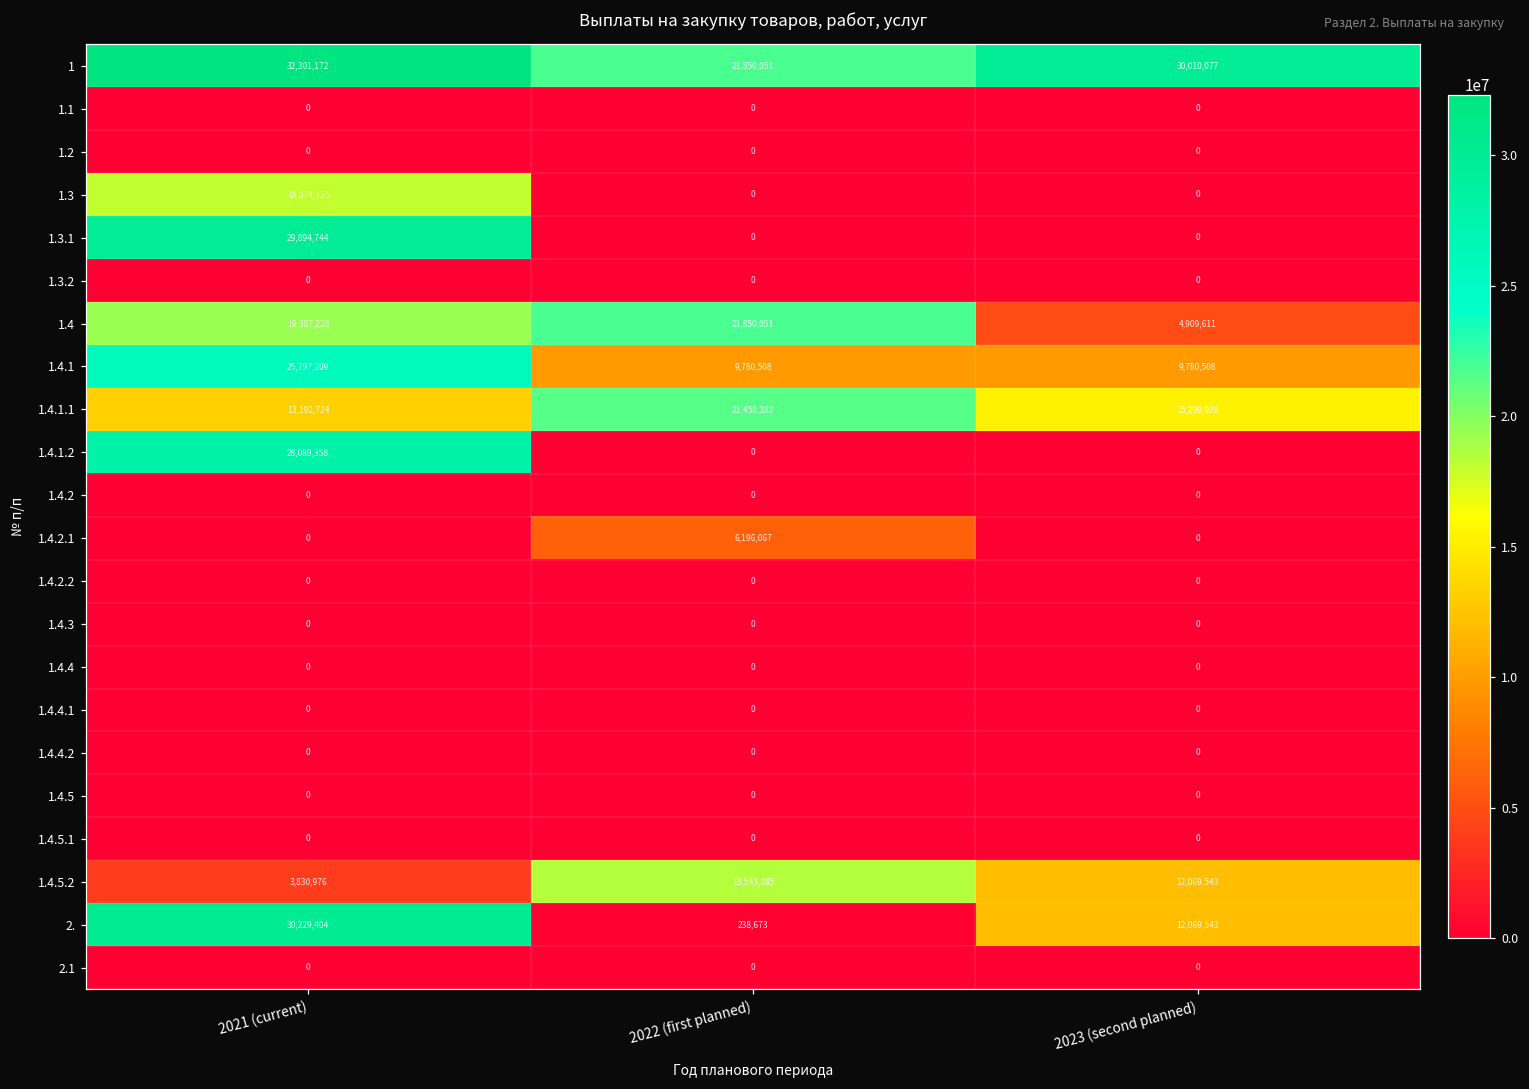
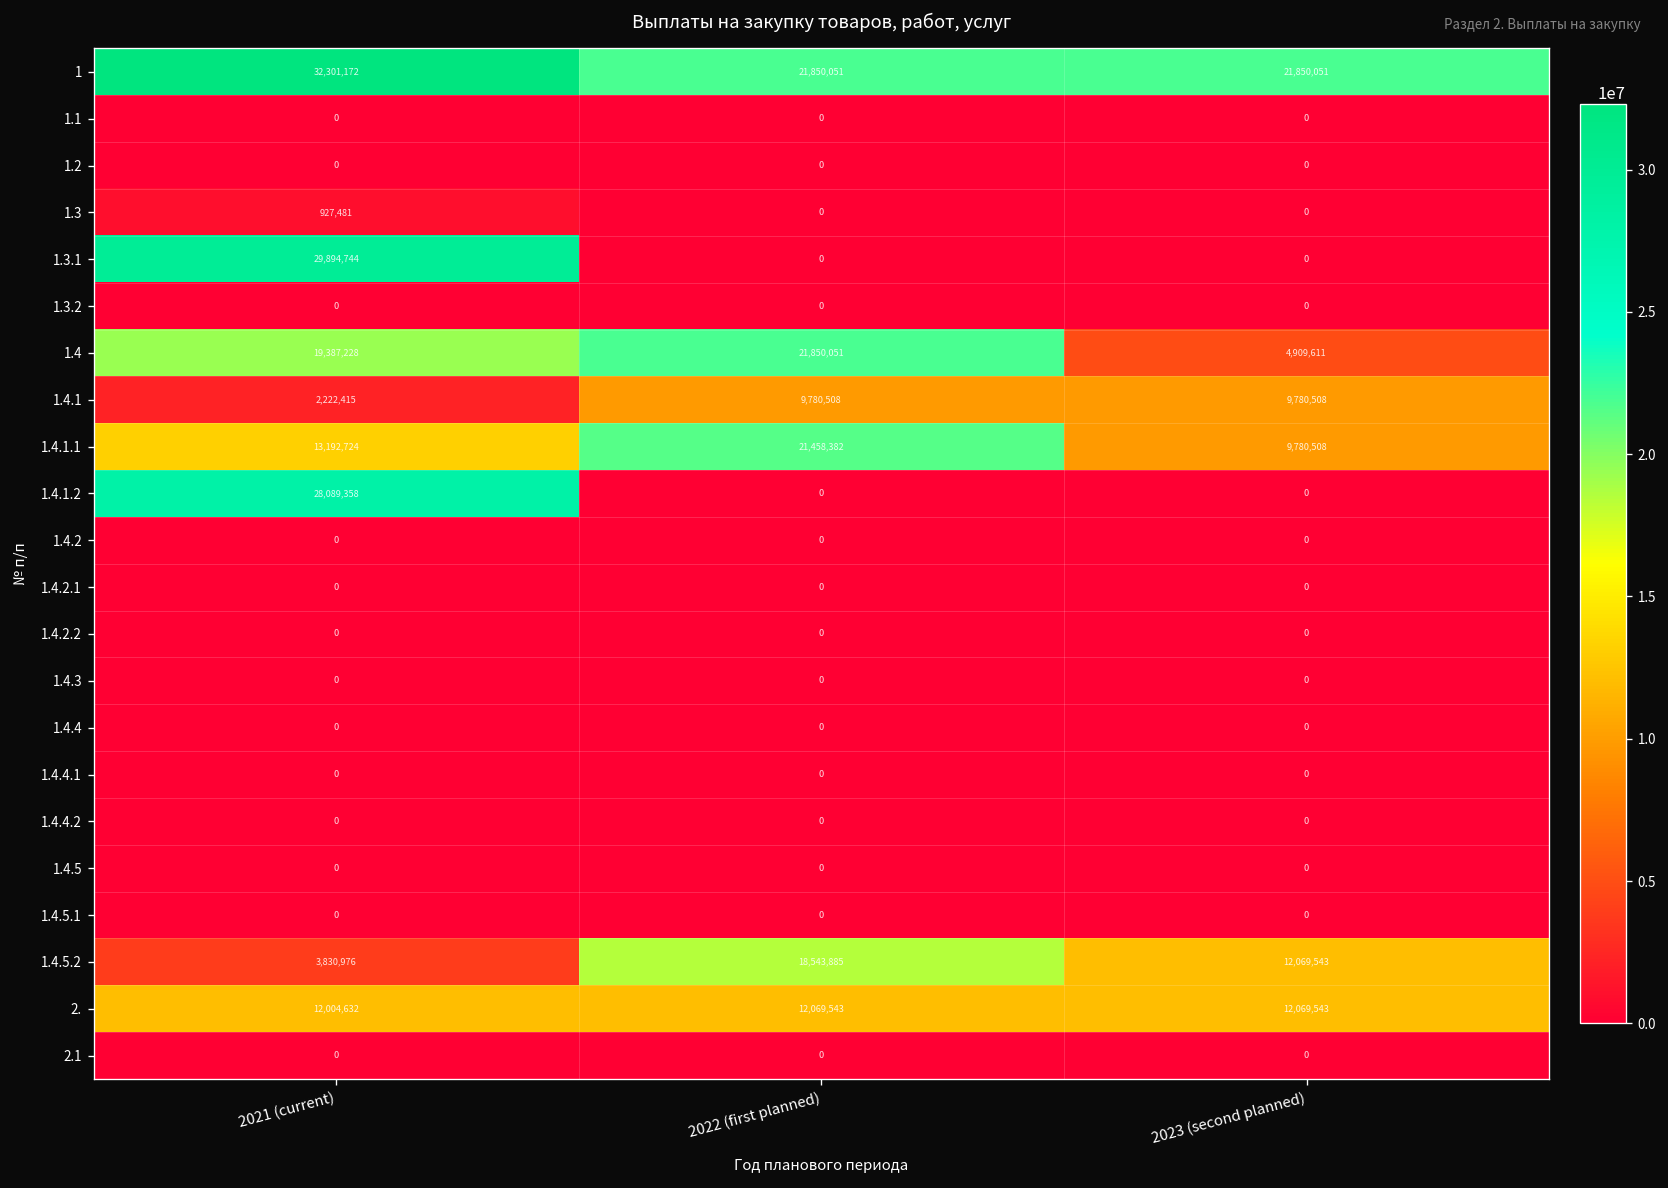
  {
    "1": {
      "2021 (current)": "32,301,172",
      "2022 (first planned)": "21,850,051",
-     "2023 (second planned)": "30,010,077"
+     "2023 (second planned)": "21,850,051"
    },
    "1.1": {
      "2021 (current)": "0",
      "2022 (first planned)": "0",
      "2023 (second planned)": "0"
    },
    "1.2": {
      "2021 (current)": "0",
      "2022 (first planned)": "0",
      "2023 (second planned)": "0"
    },
    "1.3": {
-     "2021 (current)": "18,074,125",
+     "2021 (current)": "927,481",
      "2022 (first planned)": "0",
      "2023 (second planned)": "0"
    },
    "1.3.1": {
      "2021 (current)": "29,894,744",
      "2022 (first planned)": "0",
      "2023 (second planned)": "0"
    },
    "1.3.2": {
      "2021 (current)": "0",
      "2022 (first planned)": "0",
      "2023 (second planned)": "0"
    },
    "1.4": {
      "2021 (current)": "19,387,228",
      "2022 (first planned)": "21,850,051",
      "2023 (second planned)": "4,909,611"
    },
    "1.4.1": {
-     "2021 (current)": "25,797,209",
+     "2021 (current)": "2,222,415",
      "2022 (first planned)": "9,780,508",
      "2023 (second planned)": "9,780,508"
    },
    "1.4.1.1": {
      "2021 (current)": "13,192,724",
      "2022 (first planned)": "21,458,382",
-     "2023 (second planned)": "15,299,028"
+     "2023 (second planned)": "9,780,508"
    },
    "1.4.1.2": {
      "2021 (current)": "28,089,358",
      "2022 (first planned)": "0",
      "2023 (second planned)": "0"
    },
    "1.4.2": {
      "2021 (current)": "0",
      "2022 (first planned)": "0",
      "2023 (second planned)": "0"
    },
    "1.4.2.1": {
      "2021 (current)": "0",
-     "2022 (first planned)": "6,196,067",
+     "2022 (first planned)": "0",
      "2023 (second planned)": "0"
    },
    "1.4.2.2": {
      "2021 (current)": "0",
      "2022 (first planned)": "0",
      "2023 (second planned)": "0"
    },
    "1.4.3": {
      "2021 (current)": "0",
      "2022 (first planned)": "0",
      "2023 (second planned)": "0"
    },
    "1.4.4": {
      "2021 (current)": "0",
      "2022 (first planned)": "0",
      "2023 (second planned)": "0"
    },
    "1.4.4.1": {
      "2021 (current)": "0",
      "2022 (first planned)": "0",
      "2023 (second planned)": "0"
    },
    "1.4.4.2": {
      "2021 (current)": "0",
      "2022 (first planned)": "0",
      "2023 (second planned)": "0"
    },
    "1.4.5": {
      "2021 (current)": "0",
      "2022 (first planned)": "0",
      "2023 (second planned)": "0"
    },
    "1.4.5.1": {
      "2021 (current)": "0",
      "2022 (first planned)": "0",
      "2023 (second planned)": "0"
    },
    "1.4.5.2": {
      "2021 (current)": "3,830,976",
      "2022 (first planned)": "18,543,885",
      "2023 (second planned)": "12,069,543"
    },
    "2.": {
-     "2021 (current)": "30,229,404",
-     "2022 (first planned)": "238,673",
+     "2021 (current)": "12,004,632",
+     "2022 (first planned)": "12,069,543",
      "2023 (second planned)": "12,069,543"
    },
    "2.1": {
      "2021 (current)": "0",
      "2022 (first planned)": "0",
      "2023 (second planned)": "0"
    }
  }
